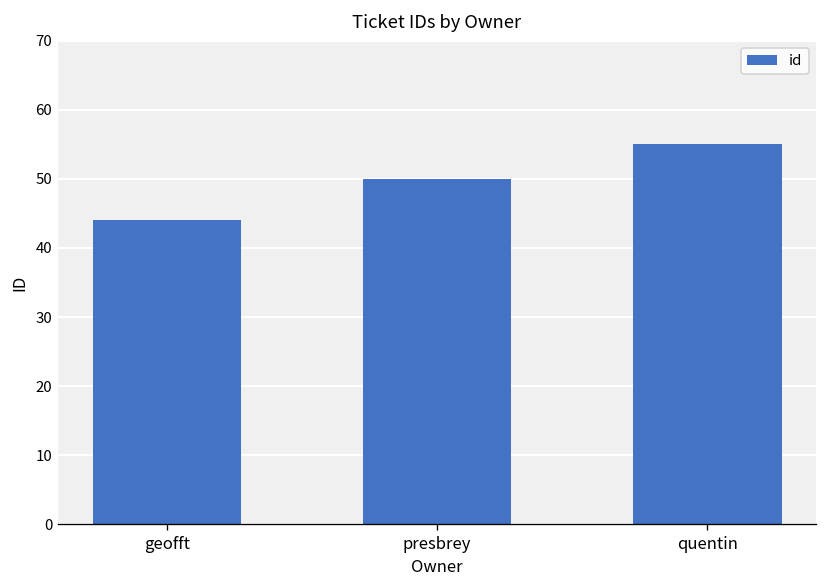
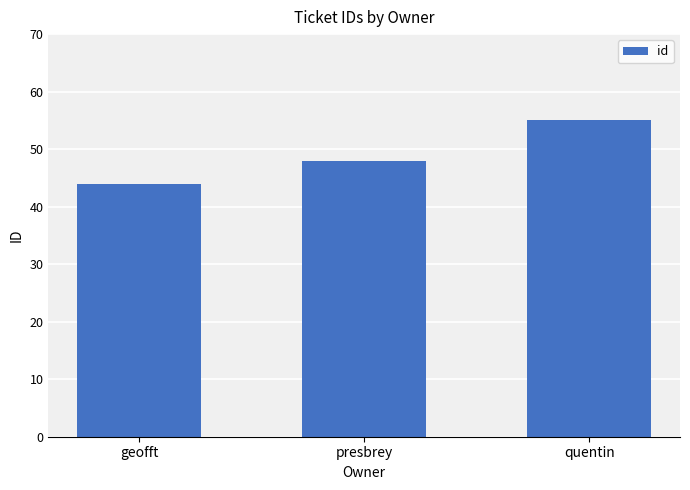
  {
    "geofft": 44,
-   "presbrey": 50,
+   "presbrey": 48,
    "quentin": 55
  }
